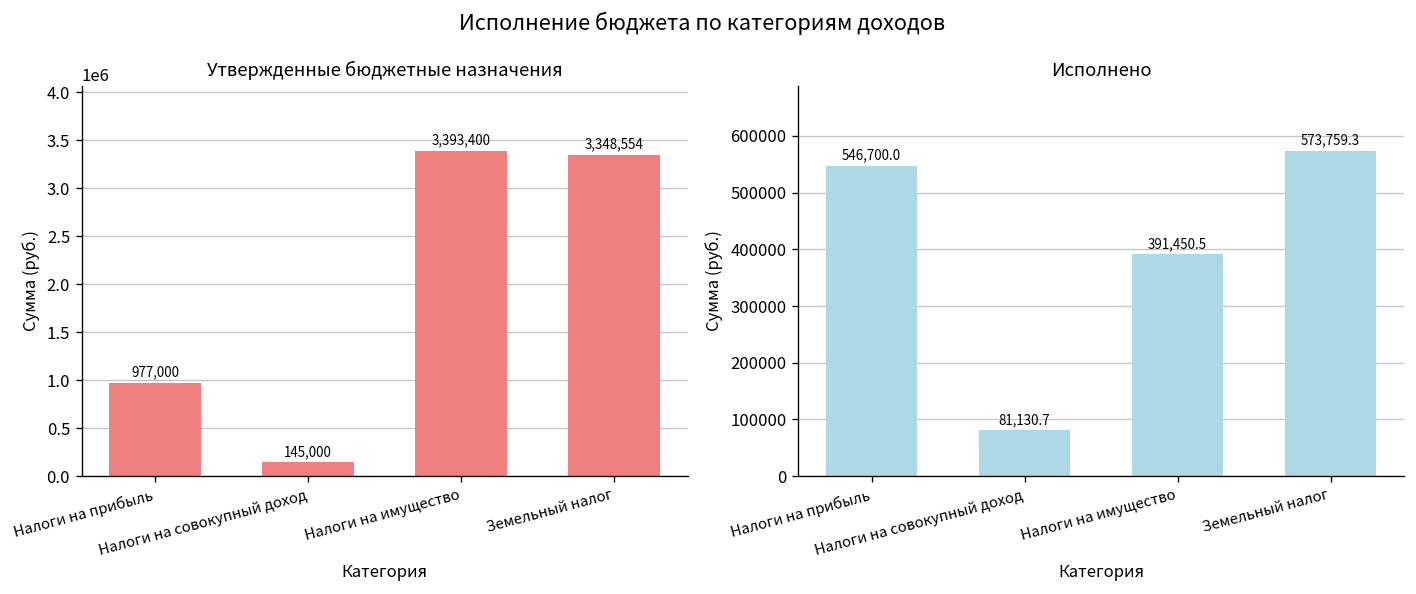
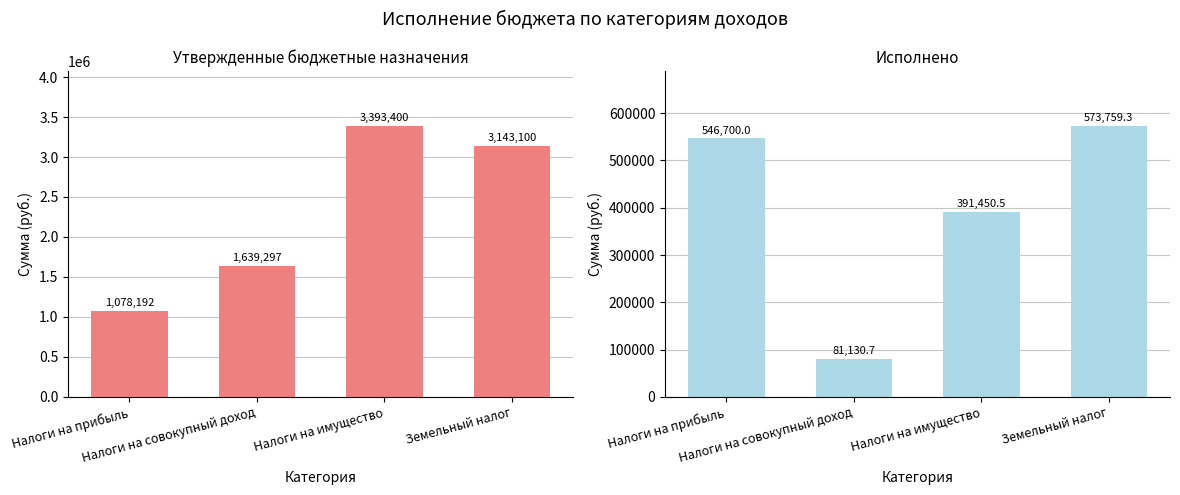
  {
    "Утвержденные бюджетные назначения": {
-     "Налоги на прибыль": "977,000",
-     "Налоги на совокупный доход": "145,000",
+     "Налоги на прибыль": "1,078,192",
+     "Налоги на совокупный доход": "1,639,297",
      "Налоги на имущество": "3,393,400",
-     "Земельный налог": "3,348,554"
+     "Земельный налог": "3,143,100"
    },
    "Исполнено": {
      "Налоги на прибыль": "546,700.0",
      "Налоги на совокупный доход": "81,130.7",
      "Налоги на имущество": "391,450.5",
      "Земельный налог": "573,759.3"
    }
  }
